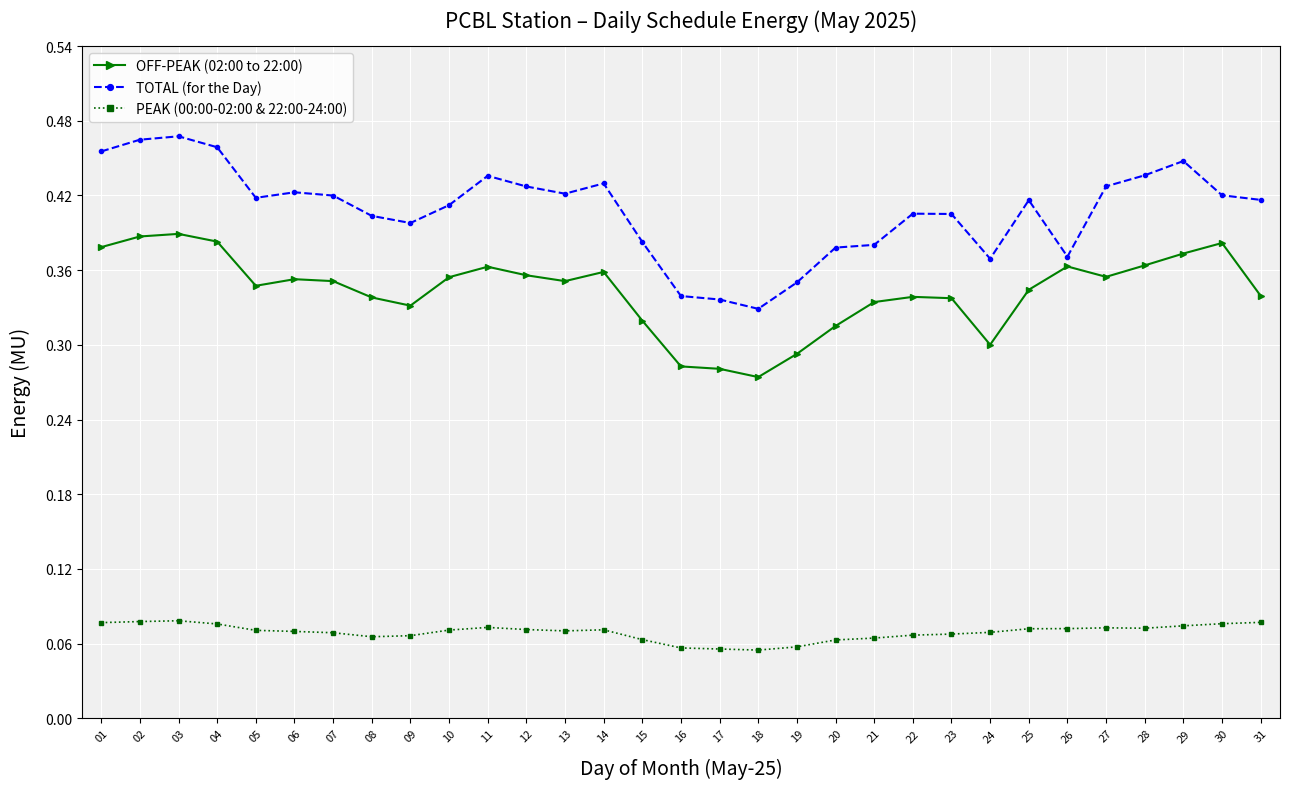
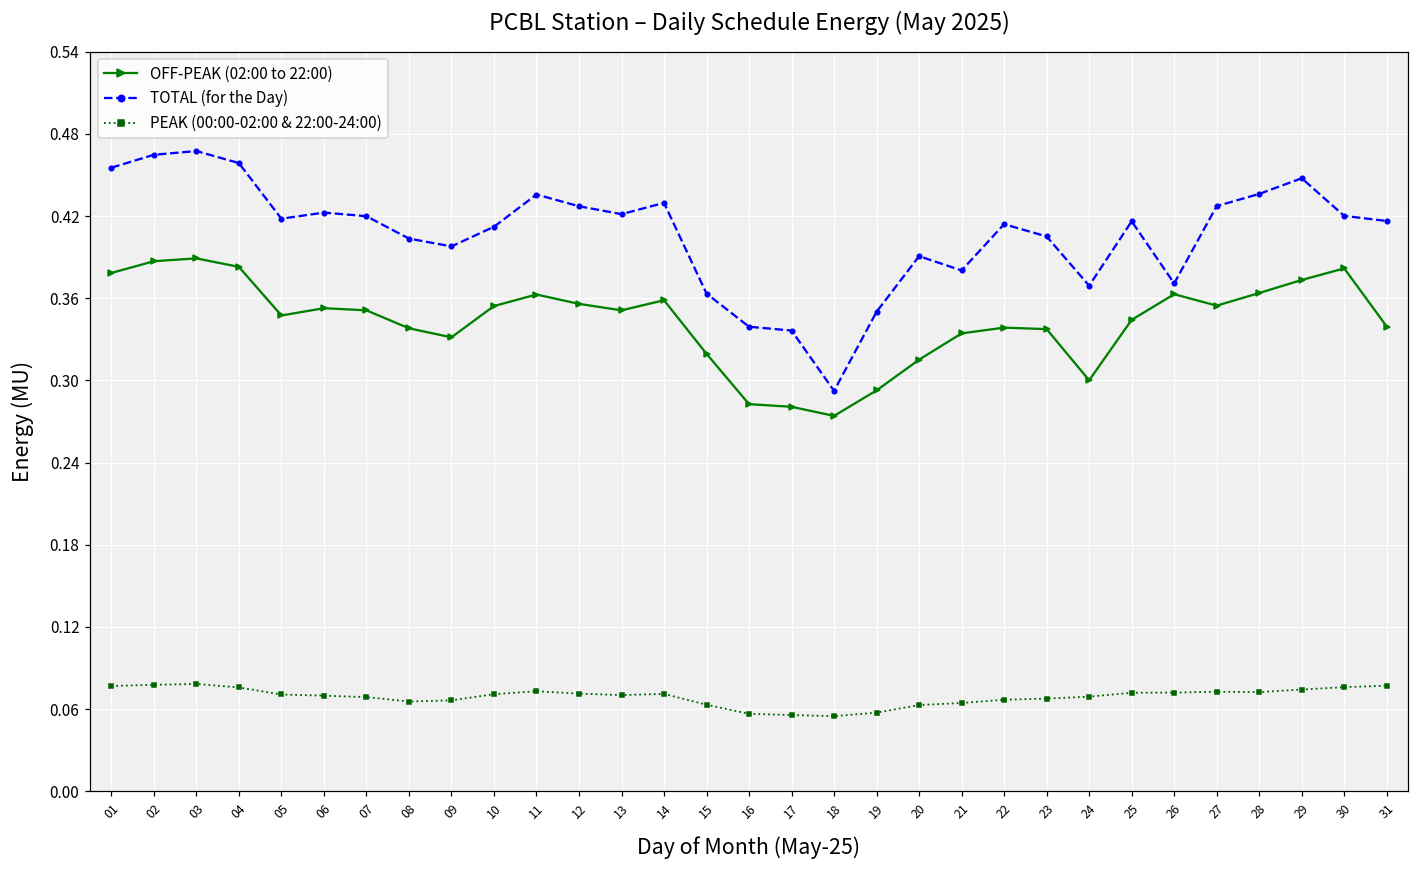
  {
    "TOTAL (for the Day)": {
      "01": 0.455,
      "02": 0.465,
      "03": 0.468,
      "04": 0.459,
      "05": 0.418,
      "06": 0.423,
      "07": 0.420,
      "08": 0.404,
      "09": 0.398,
      "10": 0.412,
      "11": 0.436,
      "12": 0.427,
      "13": 0.421,
      "14": 0.430,
-     "15": 0.383,
+     "15": 0.363,
      "16": 0.339,
      "17": 0.336,
-     "18": 0.329,
+     "18": 0.292,
      "19": 0.350,
-     "20": 0.378,
+     "20": 0.391,
      "21": 0.380,
-     "22": 0.405,
+     "22": 0.414,
      "23": 0.405,
      "24": 0.369,
      "25": 0.416,
      "26": 0.371,
      "27": 0.427,
      "28": 0.436,
      "29": 0.448,
      "30": 0.420,
      "31": 0.416
    }
  }
